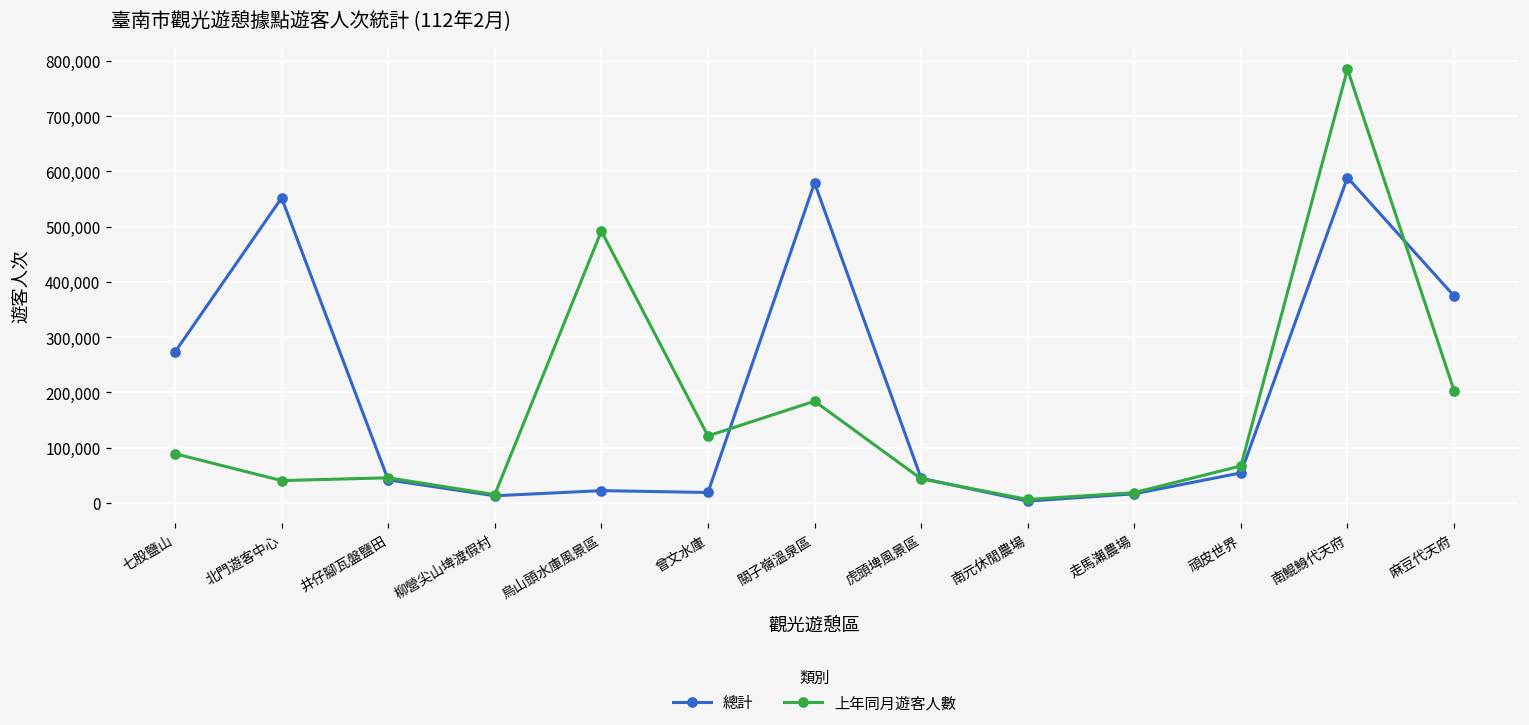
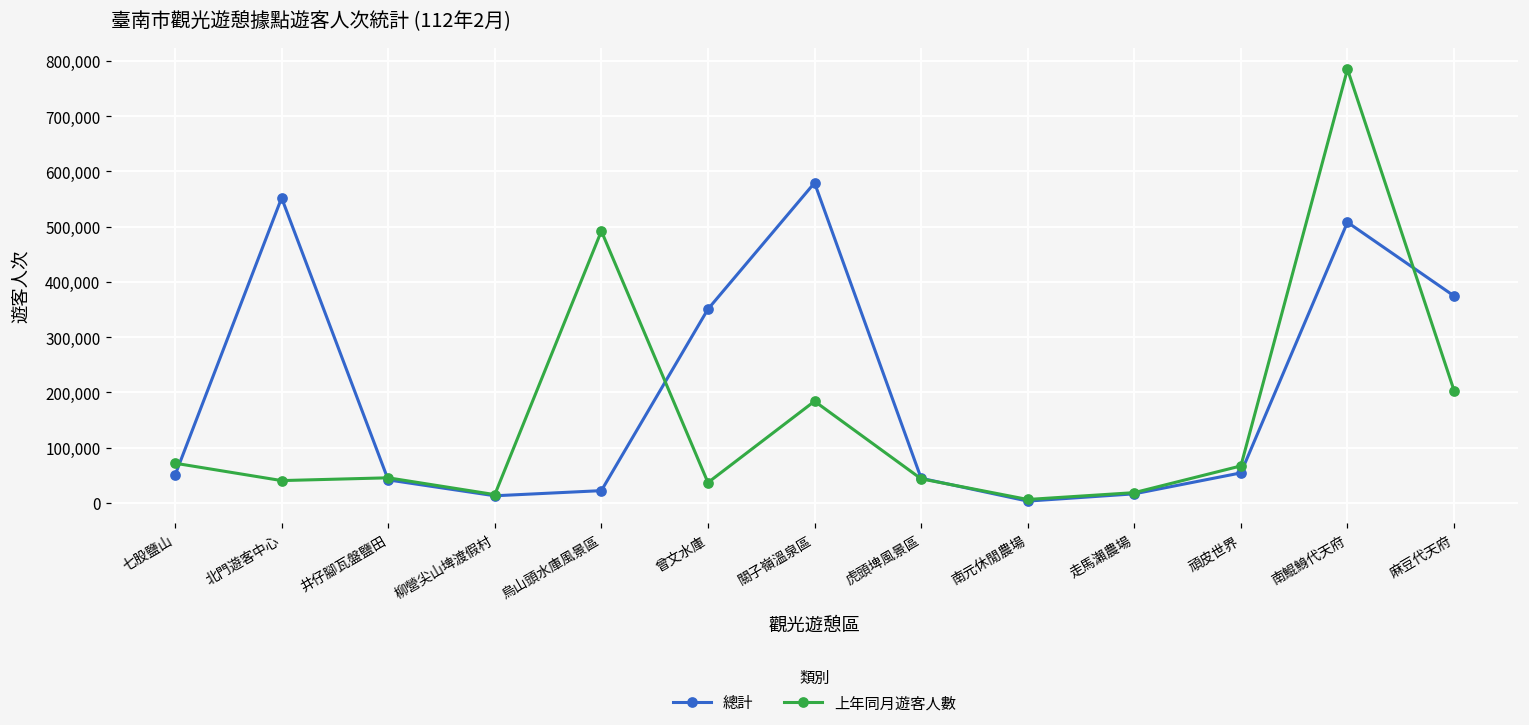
  {
    "總計": {
-     "七股鹽山": "270,000",
+     "七股鹽山": "50,000",
      "北門遊客中心": "550,000",
      "烏山頭水庫風景區": "20,000",
-     "曾文水庫": "20,000",
+     "曾文水庫": "350,000",
      "關子嶺溫泉區": "580,000",
      "頑皮世界": "50,000",
-     "南鯤鯓代天府": "590,000",
+     "南鯤鯓代天府": "510,000",
      "麻豆代天府": "370,000"
    },
    "上年同月遊客人數": {
-     "七股鹽山": "90,000",
+     "七股鹽山": "70,000",
      "北門遊客中心": "40,000",
      "烏山頭水庫風景區": "490,000",
-     "曾文水庫": "120,000",
+     "曾文水庫": "40,000",
      "關子嶺溫泉區": "180,000",
      "頑皮世界": "70,000",
      "南鯤鯓代天府": "790,000",
      "麻豆代天府": "200,000"
    }
  }
